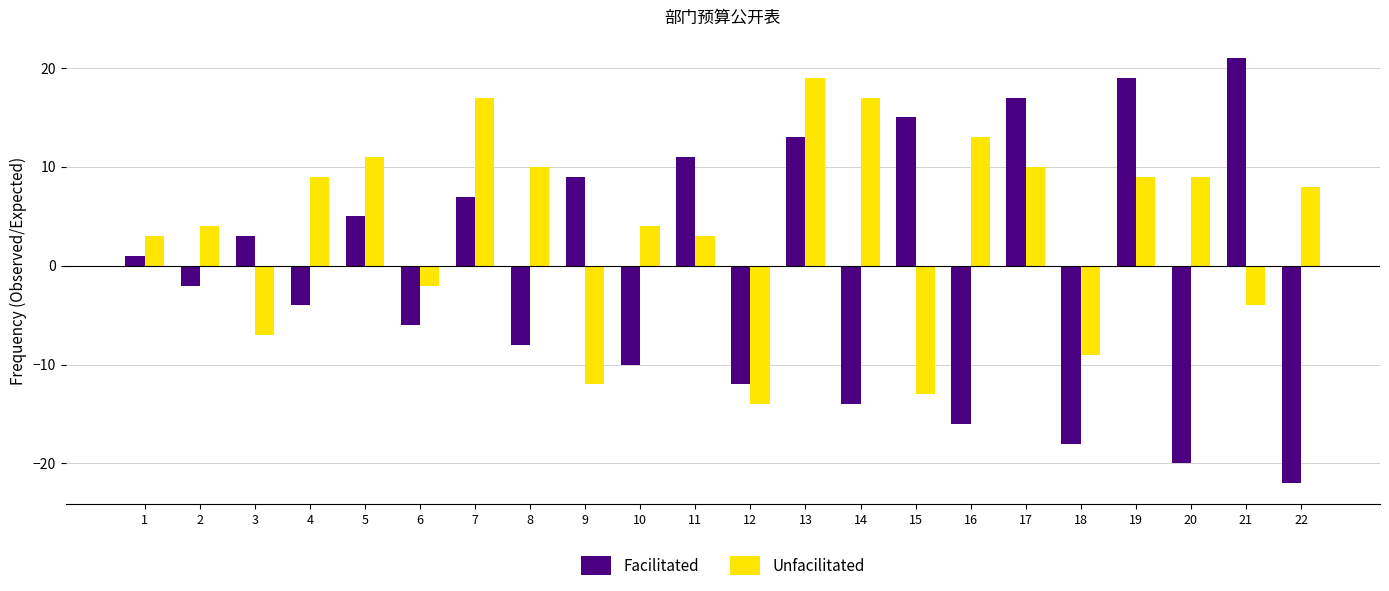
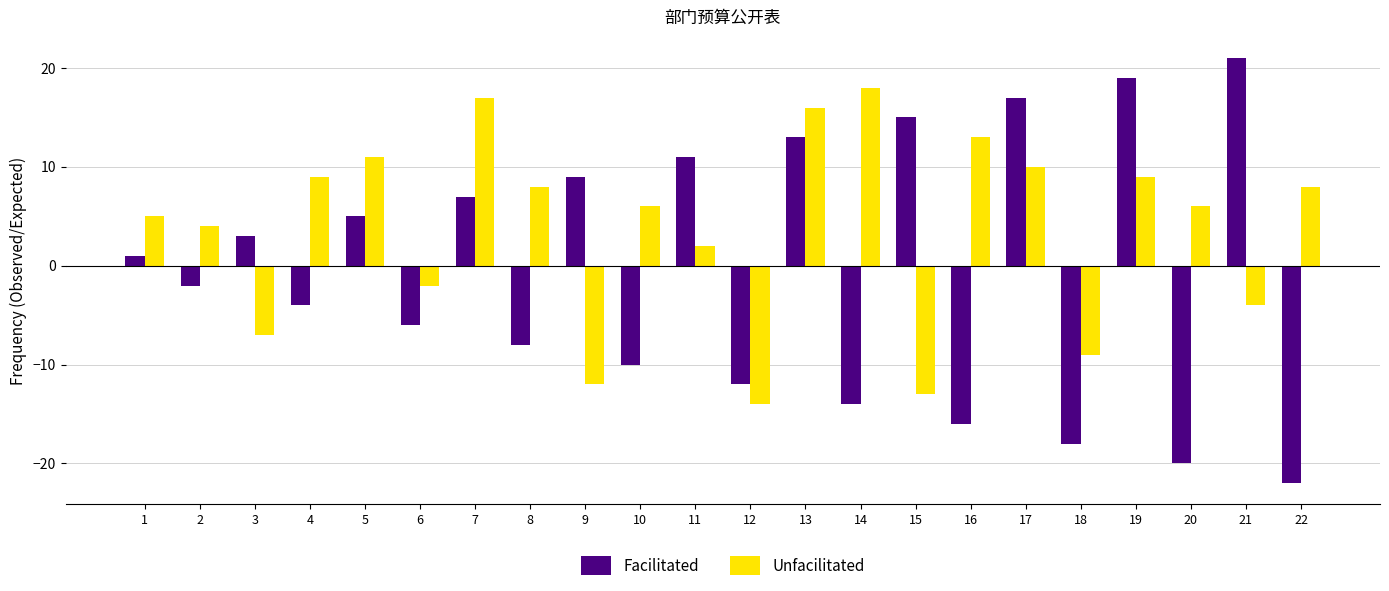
  {
    "Facilitated": {
      "1": 1,
      "2": -2,
      "3": 3,
      "4": -4,
      "5": 5,
      "6": -6,
      "7": 7,
      "8": -8,
      "9": 9,
      "10": -10,
      "11": 11,
      "12": -12,
      "13": 13,
      "14": -14,
      "15": 15,
      "16": -16,
      "17": 17,
      "18": -18,
      "19": 19,
      "20": -20,
      "21": 21,
      "22": -22
    },
    "Unfacilitated": {
-     "1": 3,
+     "1": 5,
      "2": 4,
      "3": -7,
      "4": 9,
      "5": 11,
      "6": -2,
      "7": 17,
-     "8": 10,
+     "8": 8,
      "9": -12,
-     "10": 4,
-     "11": 3,
+     "10": 6,
+     "11": 2,
      "12": -14,
-     "13": 19,
-     "14": 17,
+     "13": 16,
+     "14": 18,
      "15": -13,
      "16": 13,
      "17": 10,
      "18": -9,
      "19": 9,
-     "20": 9,
+     "20": 6,
      "21": -4,
      "22": 8
    }
  }
